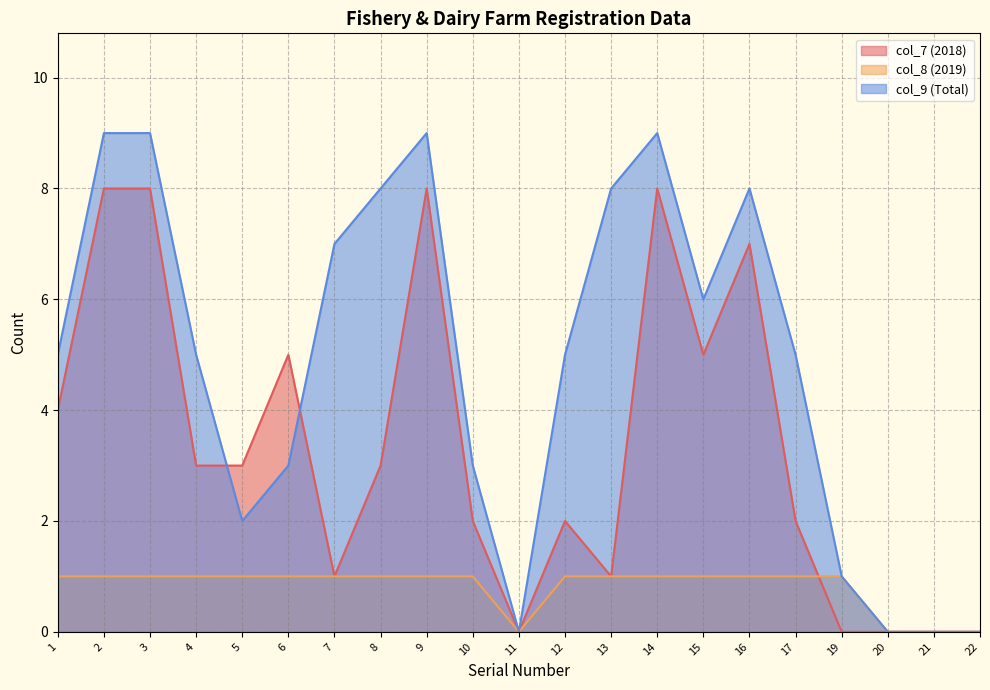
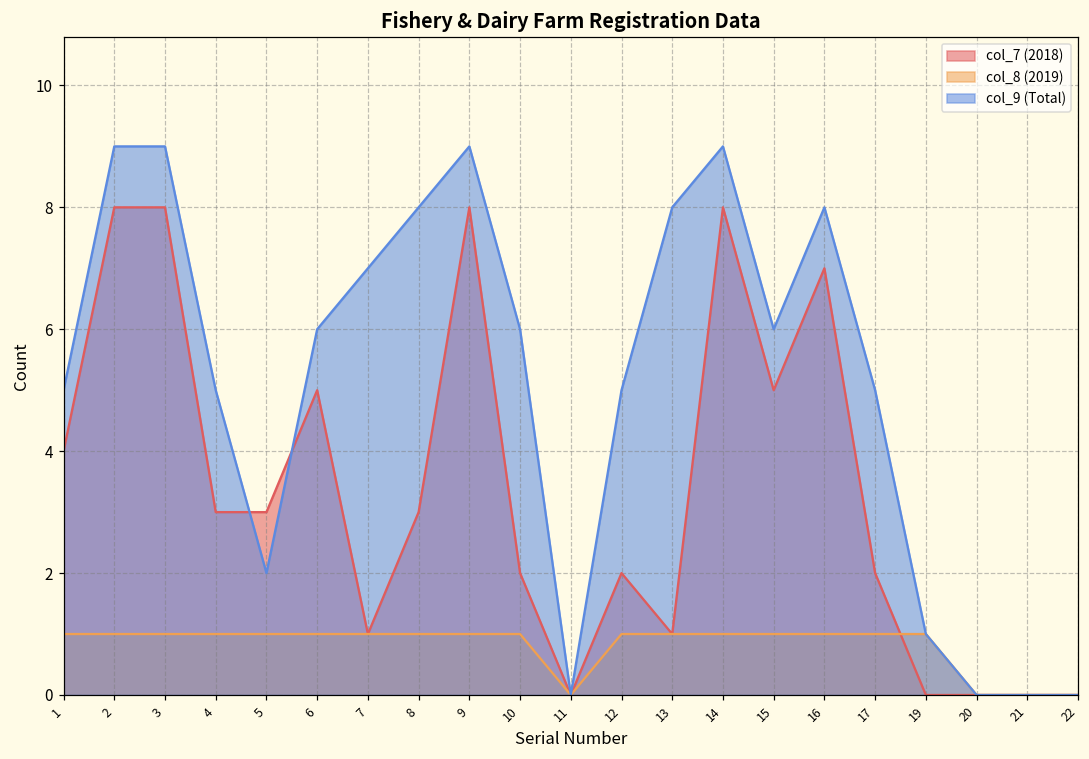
  {
    "col_9 (Total)": {
      "1": 5,
      "2": 9,
      "3": 9,
      "4": 5,
      "5": 2,
-     "6": 3,
+     "6": 6,
      "7": 7,
      "8": 8,
      "9": 9,
-     "10": 3,
+     "10": 6,
      "12": 5,
      "13": 8,
      "14": 9,
      "15": 6,
      "16": 8,
      "17": 5
    }
  }
